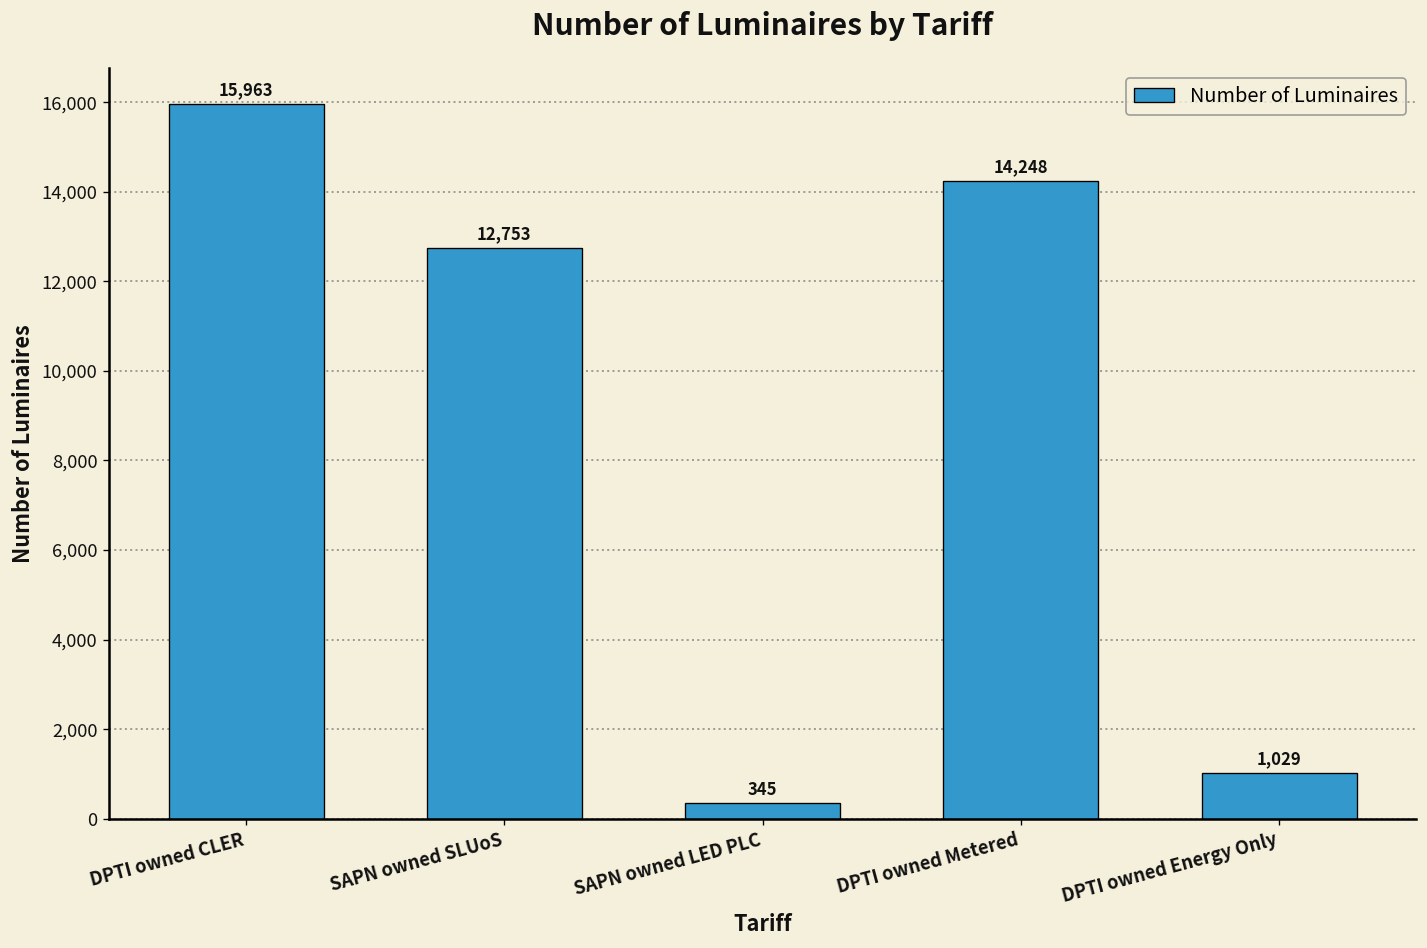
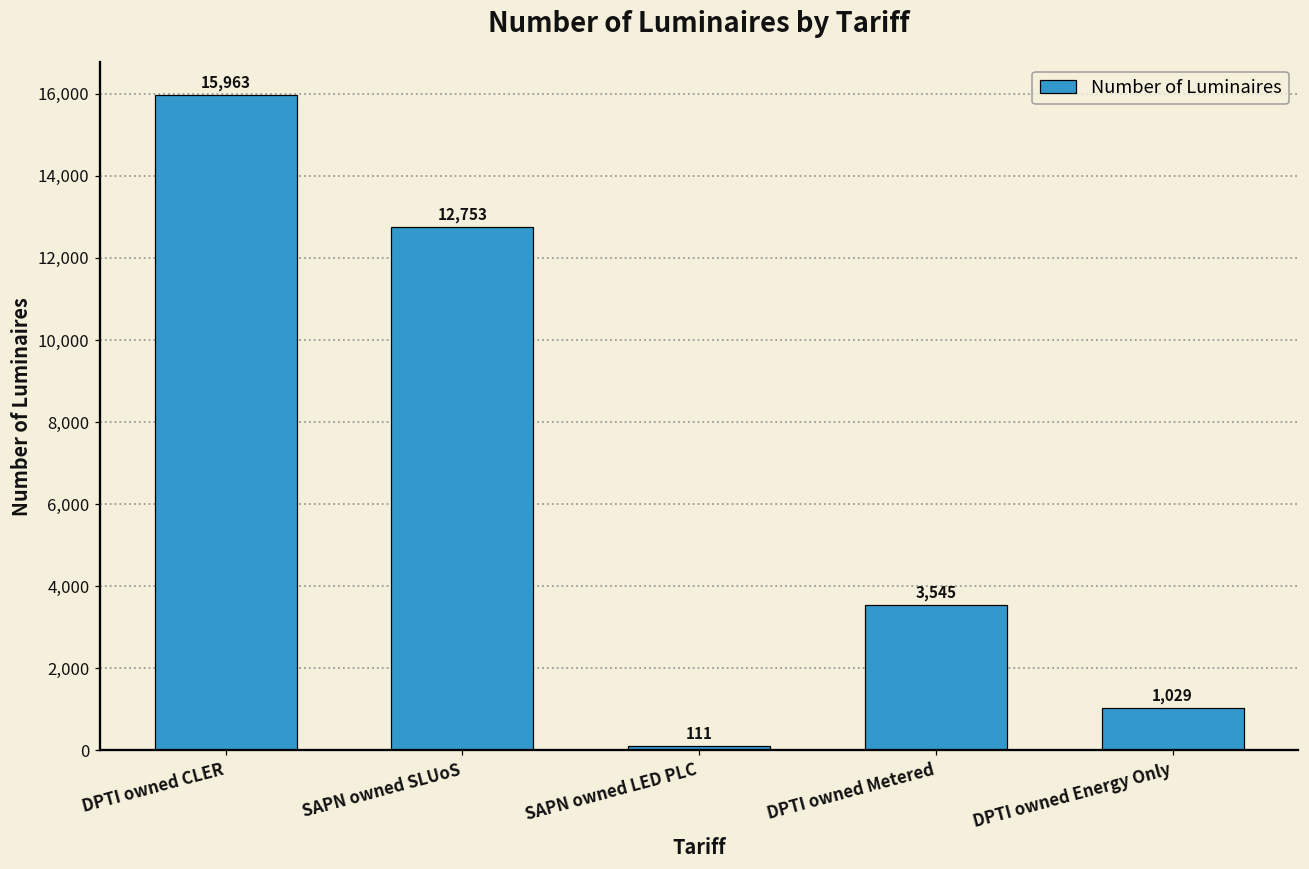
  {
    "DPTI owned CLER": "15,963",
    "SAPN owned SLUoS": "12,753",
-   "SAPN owned LED PLC": "345",
-   "DPTI owned Metered": "14,248",
+   "SAPN owned LED PLC": "111",
+   "DPTI owned Metered": "3,545",
    "DPTI owned Energy Only": "1,029"
  }
